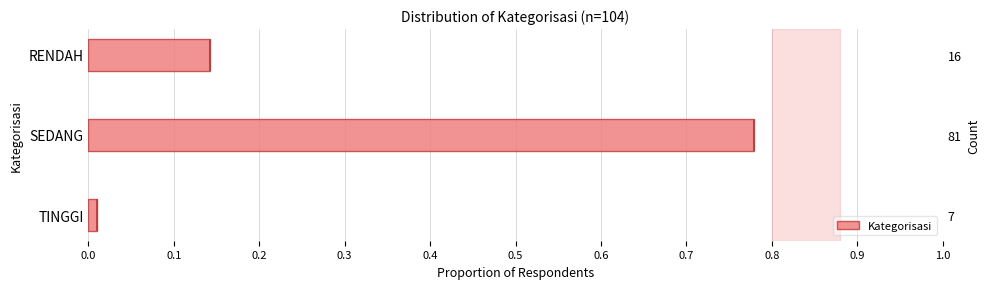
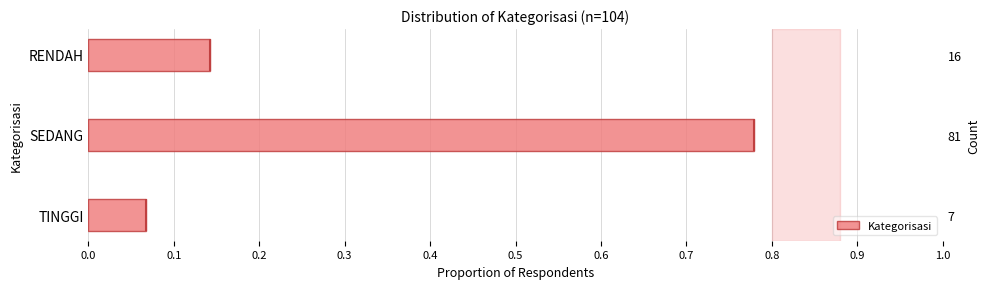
  {
    "RENDAH": 0.14,
    "SEDANG": 0.78,
-   "TINGGI": 0.01
+   "TINGGI": 0.07
  }
